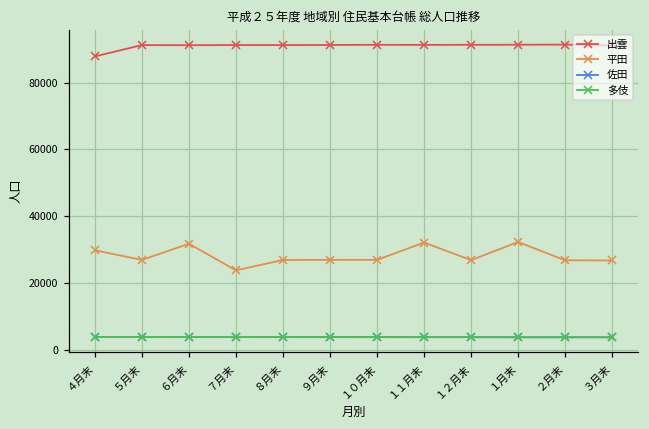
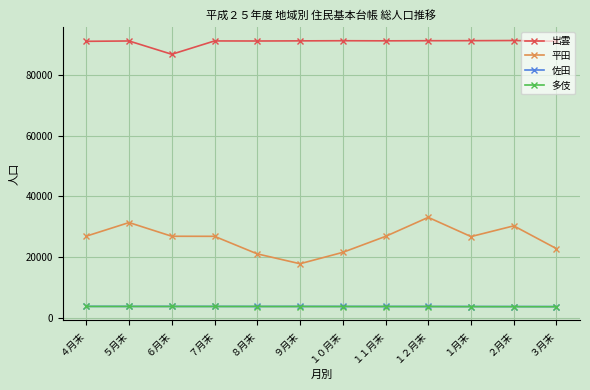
  {
    "出雲": {
-     "４月末": 88000,
+     "４月末": 91000,
      "５月末": 91000,
-     "６月末": 91000,
+     "６月末": 87000,
      "７月末": 91000,
      "８月末": 91000,
      "９月末": 91000,
      "１０月末": 91000,
      "１１月末": 91000,
      "１２月末": 91000,
      "１月末": 91000,
      "２月末": 91000
    },
    "平田": {
-     "４月末": 30000,
-     "５月末": 27000,
-     "６月末": 32000,
-     "７月末": 24000,
-     "８月末": 27000,
-     "９月末": 27000,
-     "１０月末": 27000,
-     "１１月末": 32000,
-     "１２月末": 27000,
-     "１月末": 32000,
-     "２月末": 27000,
-     "３月末": 27000
+     "４月末": 27000,
+     "５月末": 31000,
+     "６月末": 27000,
+     "７月末": 27000,
+     "８月末": 21000,
+     "９月末": 18000,
+     "１０月末": 22000,
+     "１１月末": 27000,
+     "１２月末": 33000,
+     "１月末": 27000,
+     "２月末": 30000,
+     "３月末": 23000
    }
  }
